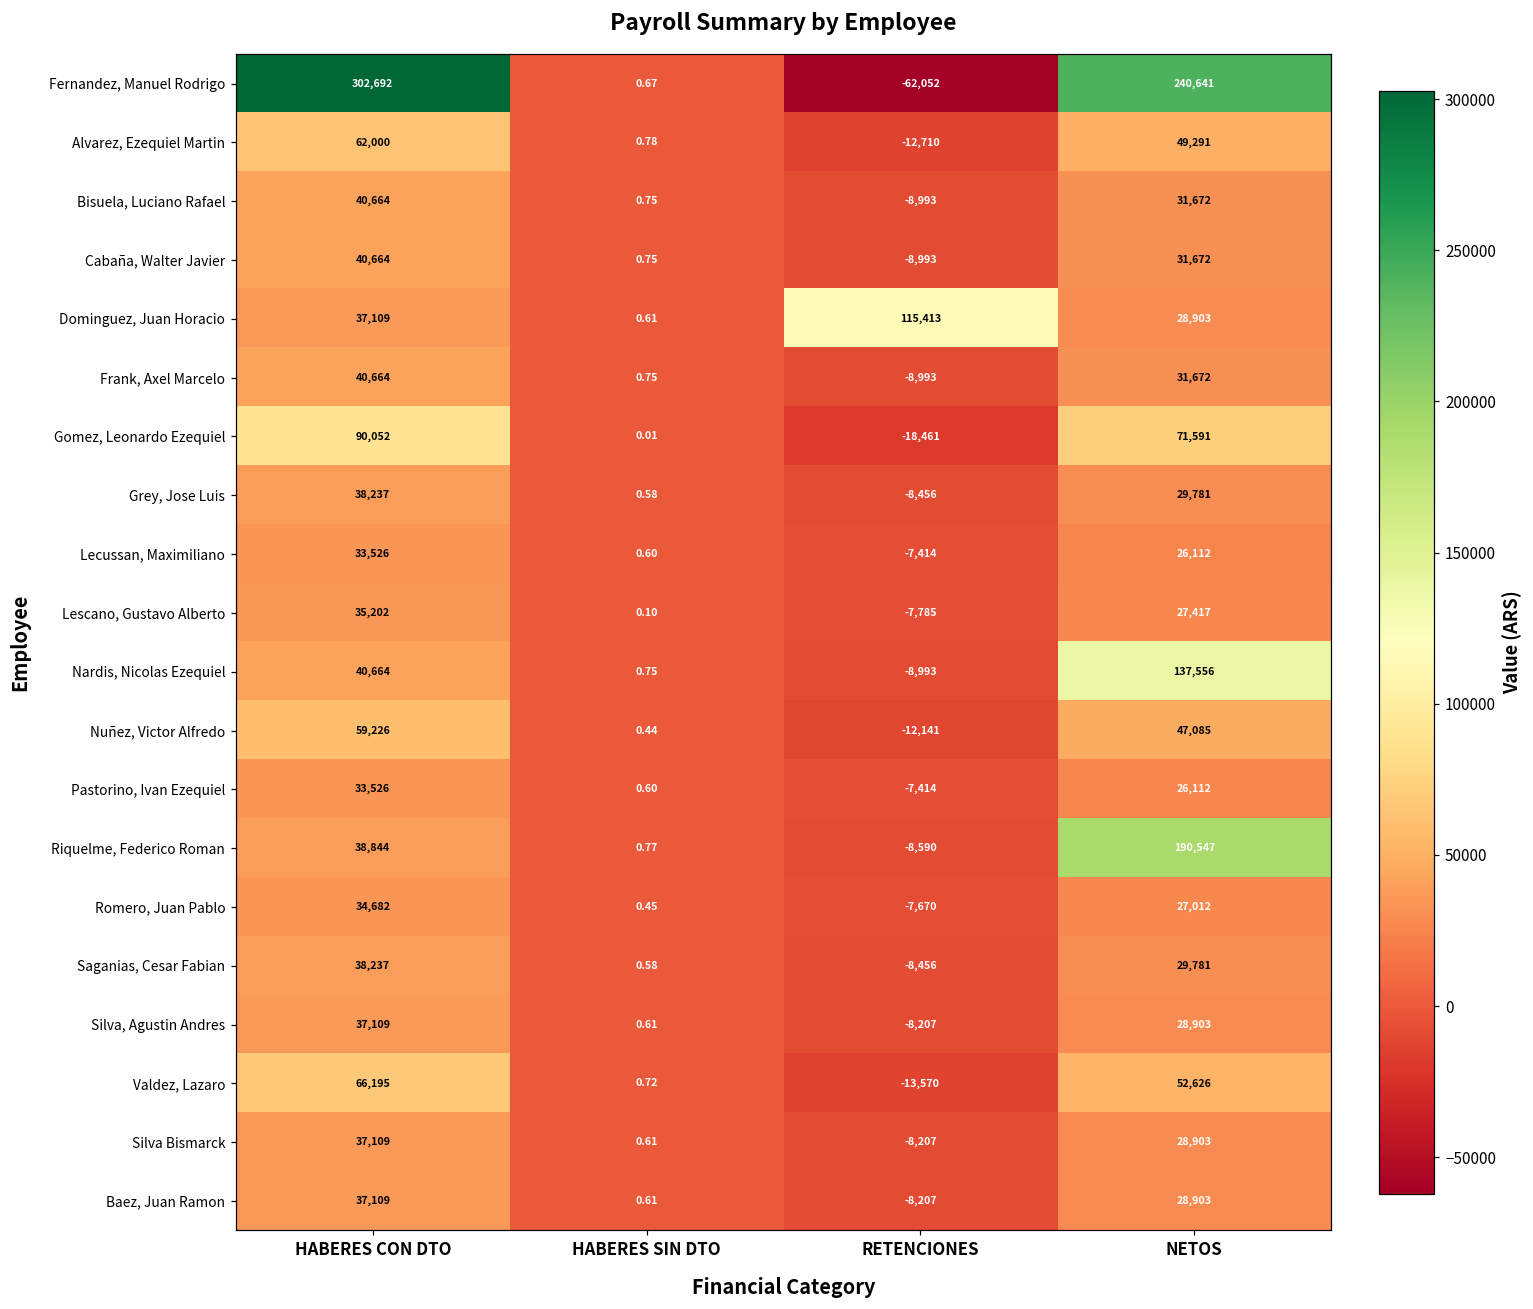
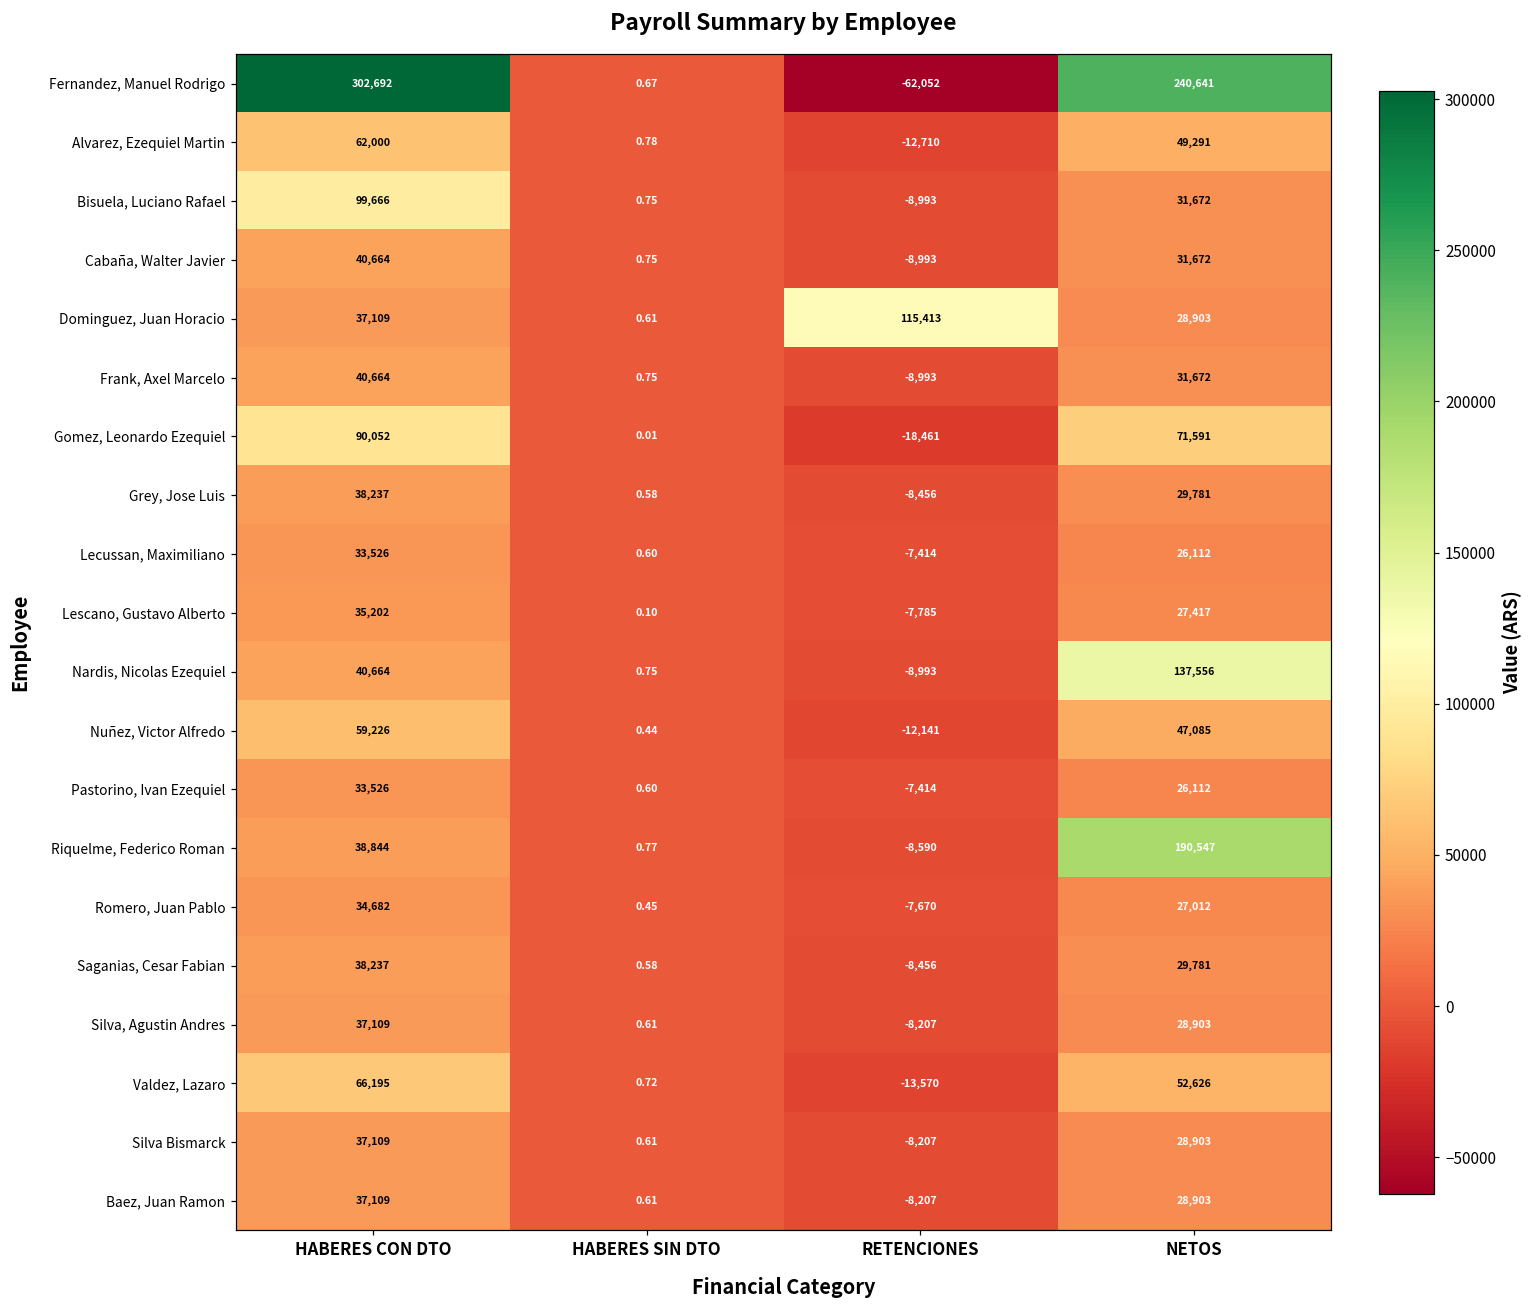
  {
    "Fernandez, Manuel Rodrigo": {
      "HABERES CON DTO": "302,692",
      "HABERES SIN DTO": "0.67",
      "RETENCIONES": "-62,052",
      "NETOS": "240,641"
    },
    "Alvarez, Ezequiel Martin": {
      "HABERES CON DTO": "62,000",
      "HABERES SIN DTO": "0.78",
      "RETENCIONES": "-12,710",
      "NETOS": "49,291"
    },
    "Bisuela, Luciano Rafael": {
-     "HABERES CON DTO": "40,664",
+     "HABERES CON DTO": "99,666",
      "HABERES SIN DTO": "0.75",
      "RETENCIONES": "-8,993",
      "NETOS": "31,672"
    },
    "Cabaña, Walter Javier": {
      "HABERES CON DTO": "40,664",
      "HABERES SIN DTO": "0.75",
      "RETENCIONES": "-8,993",
      "NETOS": "31,672"
    },
    "Dominguez, Juan Horacio": {
      "HABERES CON DTO": "37,109",
      "HABERES SIN DTO": "0.61",
      "RETENCIONES": "115,413",
      "NETOS": "28,903"
    },
    "Frank, Axel Marcelo": {
      "HABERES CON DTO": "40,664",
      "HABERES SIN DTO": "0.75",
      "RETENCIONES": "-8,993",
      "NETOS": "31,672"
    },
    "Gomez, Leonardo Ezequiel": {
      "HABERES CON DTO": "90,052",
      "HABERES SIN DTO": "0.01",
      "RETENCIONES": "-18,461",
      "NETOS": "71,591"
    },
    "Grey, Jose Luis": {
      "HABERES CON DTO": "38,237",
      "HABERES SIN DTO": "0.58",
      "RETENCIONES": "-8,456",
      "NETOS": "29,781"
    },
    "Lecussan, Maximiliano": {
      "HABERES CON DTO": "33,526",
      "HABERES SIN DTO": "0.60",
      "RETENCIONES": "-7,414",
      "NETOS": "26,112"
    },
    "Lescano, Gustavo Alberto": {
      "HABERES CON DTO": "35,202",
      "HABERES SIN DTO": "0.10",
      "RETENCIONES": "-7,785",
      "NETOS": "27,417"
    },
    "Nardis, Nicolas Ezequiel": {
      "HABERES CON DTO": "40,664",
      "HABERES SIN DTO": "0.75",
      "RETENCIONES": "-8,993",
      "NETOS": "137,556"
    },
    "Nuñez, Victor Alfredo": {
      "HABERES CON DTO": "59,226",
      "HABERES SIN DTO": "0.44",
      "RETENCIONES": "-12,141",
      "NETOS": "47,085"
    },
    "Pastorino, Ivan Ezequiel": {
      "HABERES CON DTO": "33,526",
      "HABERES SIN DTO": "0.60",
      "RETENCIONES": "-7,414",
      "NETOS": "26,112"
    },
    "Riquelme, Federico Roman": {
      "HABERES CON DTO": "38,844",
      "HABERES SIN DTO": "0.77",
      "RETENCIONES": "-8,590",
      "NETOS": "190,547"
    },
    "Romero, Juan Pablo": {
      "HABERES CON DTO": "34,682",
      "HABERES SIN DTO": "0.45",
      "RETENCIONES": "-7,670",
      "NETOS": "27,012"
    },
    "Saganias, Cesar Fabian": {
      "HABERES CON DTO": "38,237",
      "HABERES SIN DTO": "0.58",
      "RETENCIONES": "-8,456",
      "NETOS": "29,781"
    },
    "Silva, Agustin Andres": {
      "HABERES CON DTO": "37,109",
      "HABERES SIN DTO": "0.61",
      "RETENCIONES": "-8,207",
      "NETOS": "28,903"
    },
    "Valdez, Lazaro": {
      "HABERES CON DTO": "66,195",
      "HABERES SIN DTO": "0.72",
      "RETENCIONES": "-13,570",
      "NETOS": "52,626"
    },
    "Silva Bismarck": {
      "HABERES CON DTO": "37,109",
      "HABERES SIN DTO": "0.61",
      "RETENCIONES": "-8,207",
      "NETOS": "28,903"
    },
    "Baez, Juan Ramon": {
      "HABERES CON DTO": "37,109",
      "HABERES SIN DTO": "0.61",
      "RETENCIONES": "-8,207",
      "NETOS": "28,903"
    }
  }
